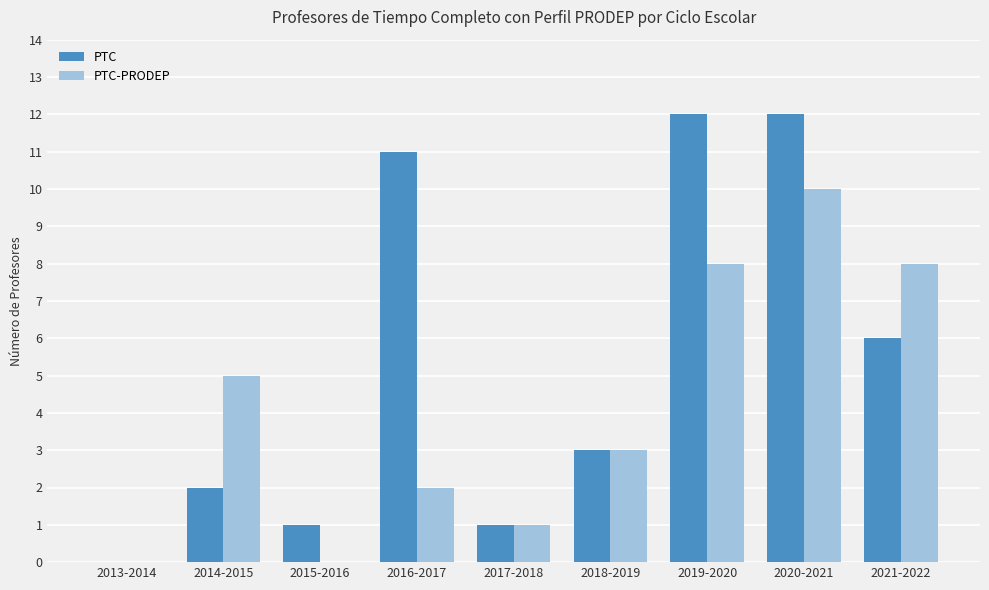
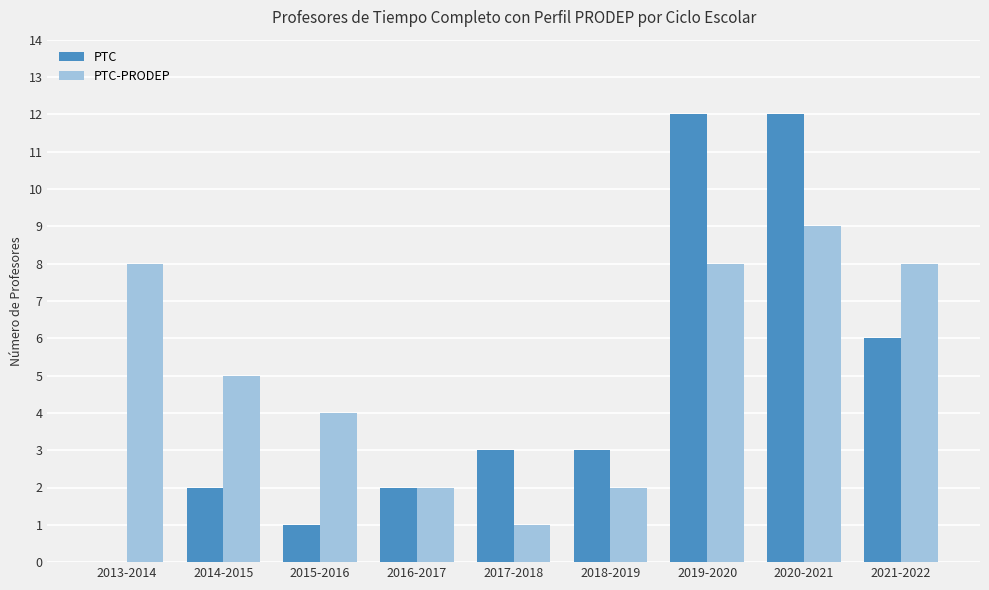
  {
    "PTC": {
      "2013-2014": 0,
      "2014-2015": 2,
      "2015-2016": 1,
-     "2016-2017": 11,
-     "2017-2018": 1,
+     "2016-2017": 2,
+     "2017-2018": 3,
      "2018-2019": 3,
      "2019-2020": 12,
      "2020-2021": 12,
      "2021-2022": 6
    },
    "PTC-PRODEP": {
-     "2013-2014": 0,
+     "2013-2014": 8,
      "2014-2015": 5,
-     "2015-2016": 0,
+     "2015-2016": 4,
      "2016-2017": 2,
      "2017-2018": 1,
-     "2018-2019": 3,
+     "2018-2019": 2,
      "2019-2020": 8,
-     "2020-2021": 10,
+     "2020-2021": 9,
      "2021-2022": 8
    }
  }
